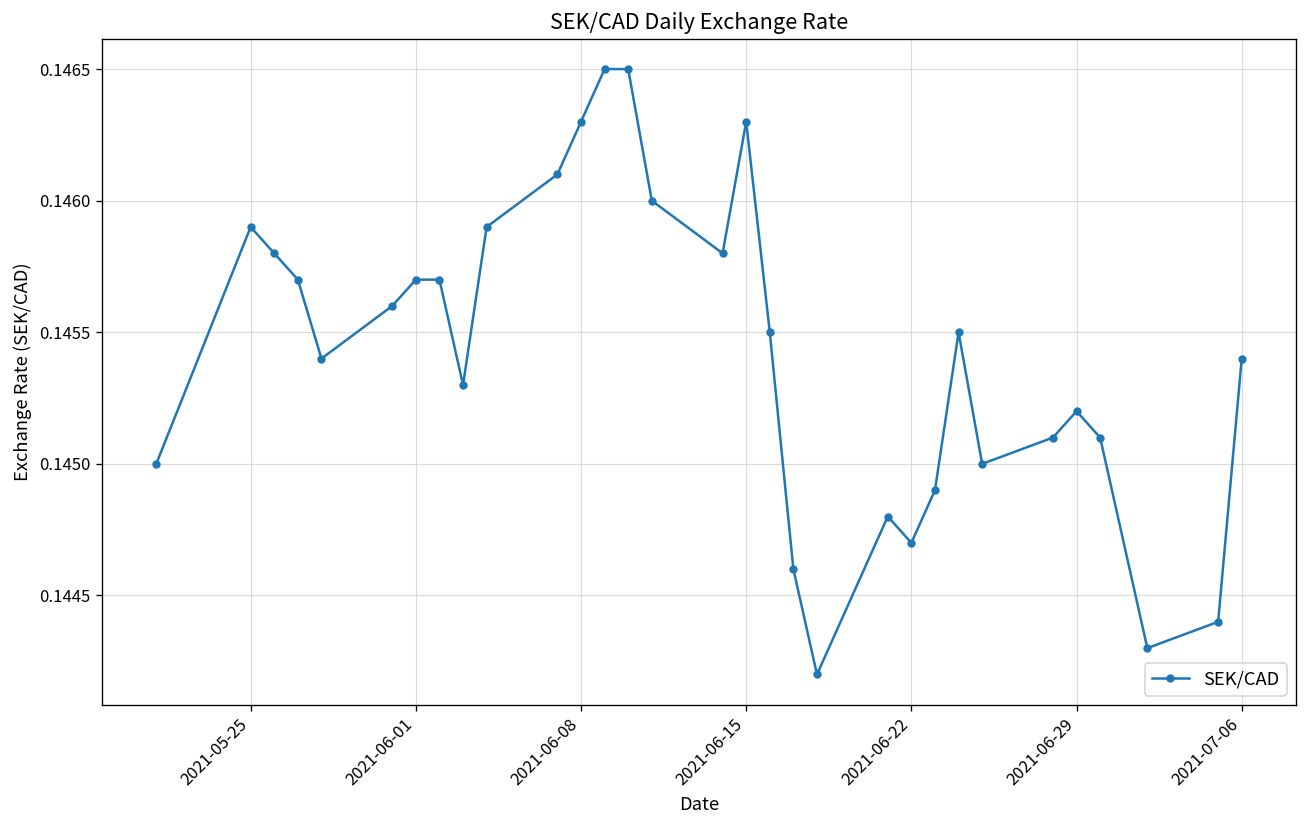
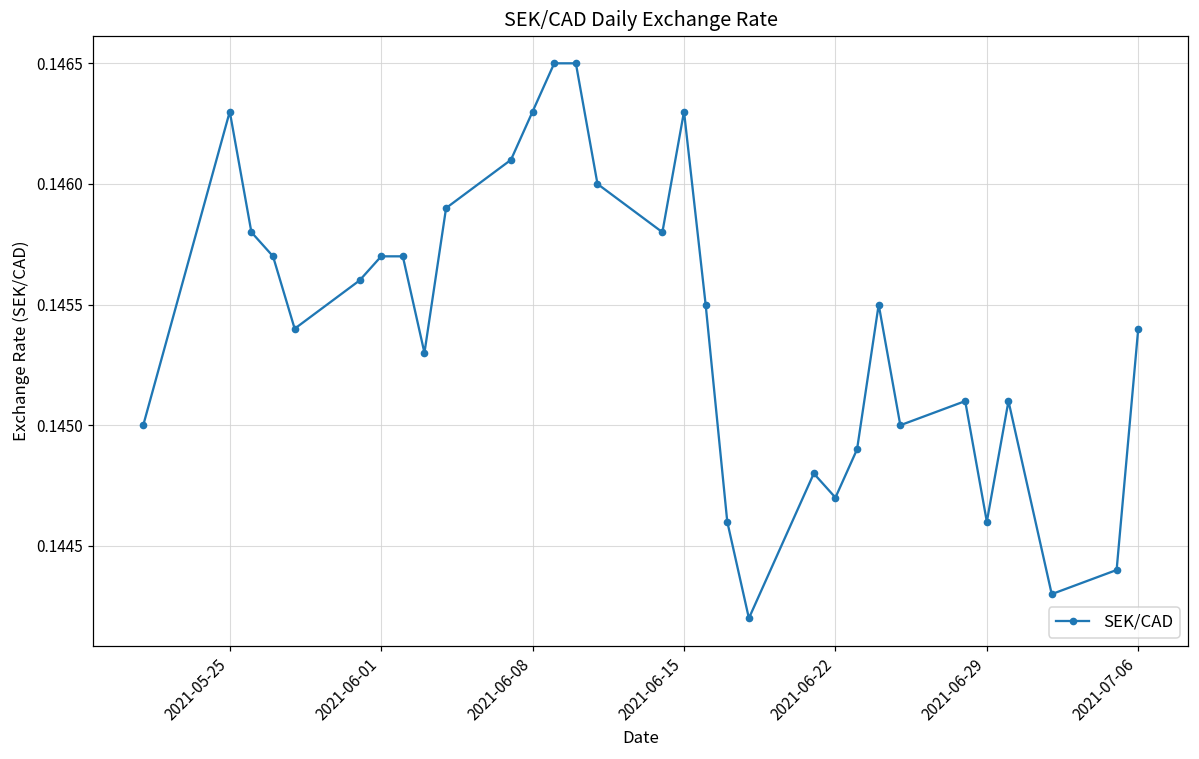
  {
-   "2021-05-25": 0.1459,
+   "2021-05-25": 0.1463,
    "2021-06-01": 0.1457,
    "2021-06-08": 0.1463,
    "2021-06-15": 0.1463,
    "2021-06-22": 0.1447,
-   "2021-06-29": 0.1452,
+   "2021-06-29": 0.1446,
    "2021-07-06": 0.1454
  }
